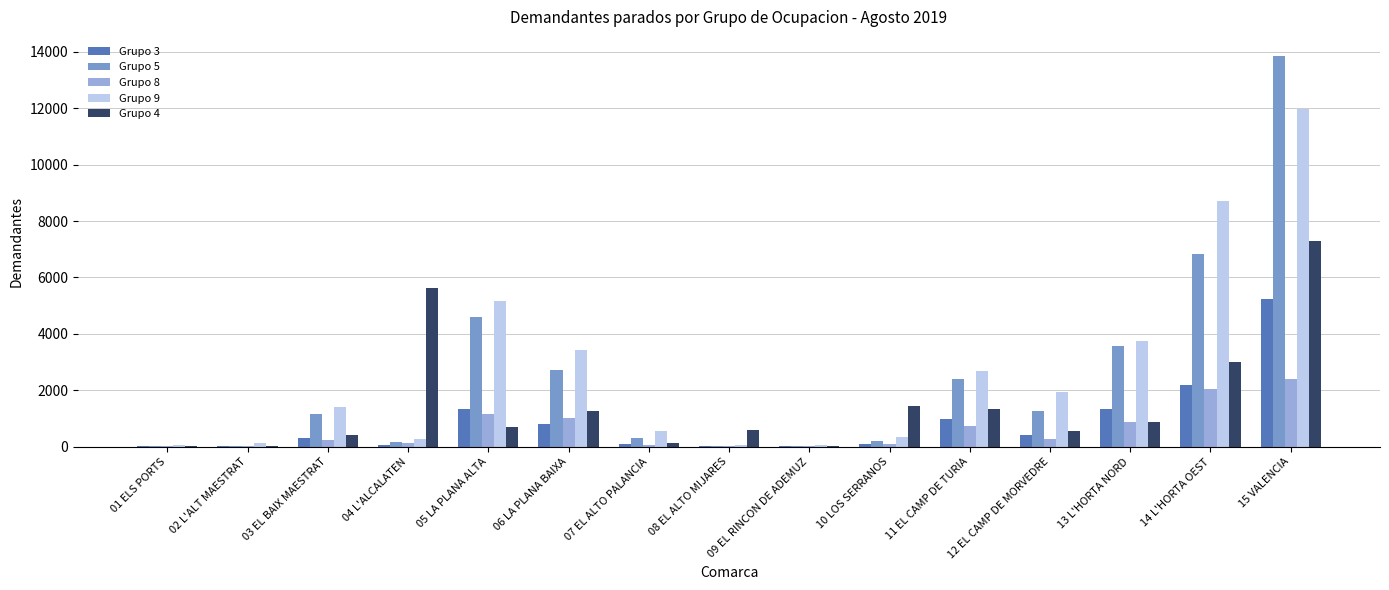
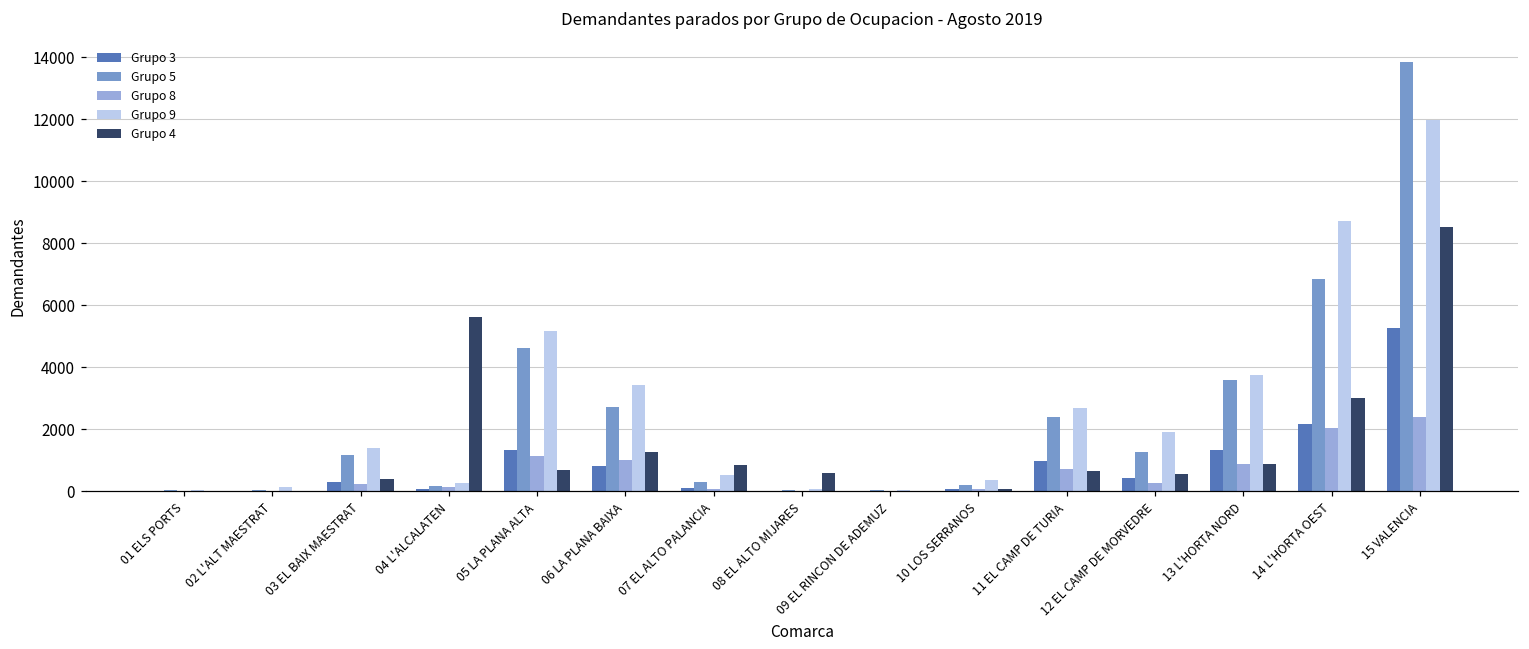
  {
    "Grupo 4": {
      "03 EL BAIX MAESTRAT": 400,
      "04 L'ALCALATEN": 5600,
      "05 LA PLANA ALTA": 700,
      "06 LA PLANA BAIXA": 1300,
-     "07 EL ALTO PALANCIA": 100,
+     "07 EL ALTO PALANCIA": 800,
      "08 EL ALTO MIJARES": 600,
-     "10 LOS SERRANOS": 1400,
-     "11 EL CAMP DE TURIA": 1300,
+     "10 LOS SERRANOS": 100,
+     "11 EL CAMP DE TURIA": 700,
      "12 EL CAMP DE MORVEDRE": 600,
      "13 L'HORTA NORD": 900,
      "14 L'HORTA OEST": 3000,
-     "15 VALENCIA": 7300
+     "15 VALENCIA": 8500
    }
  }
